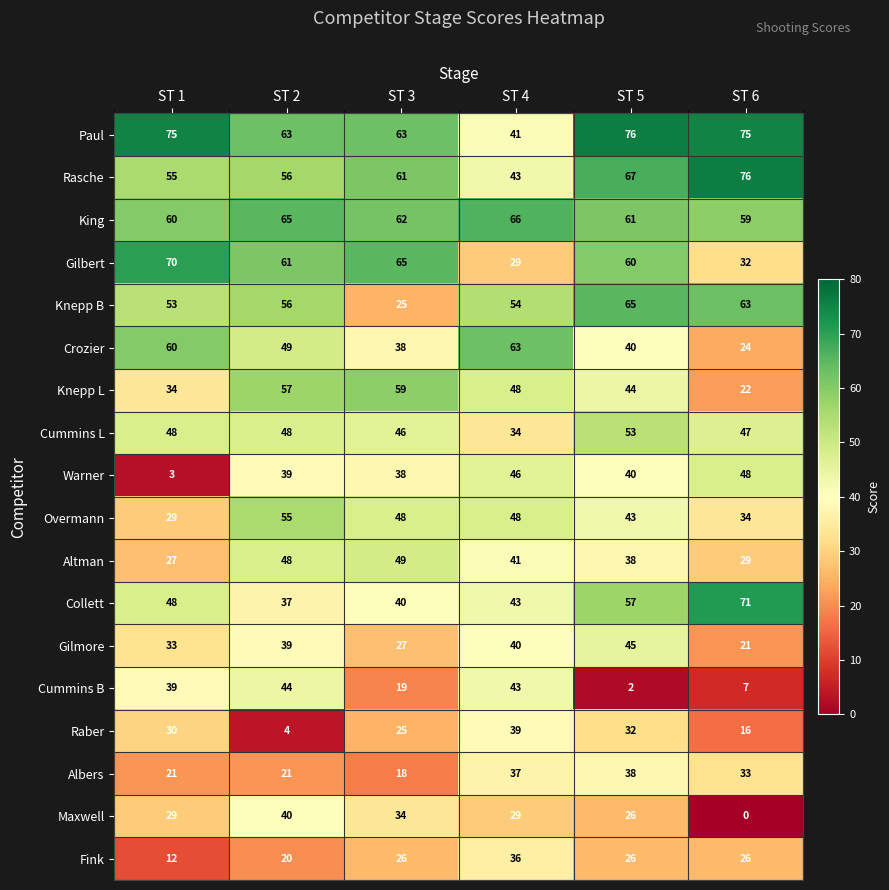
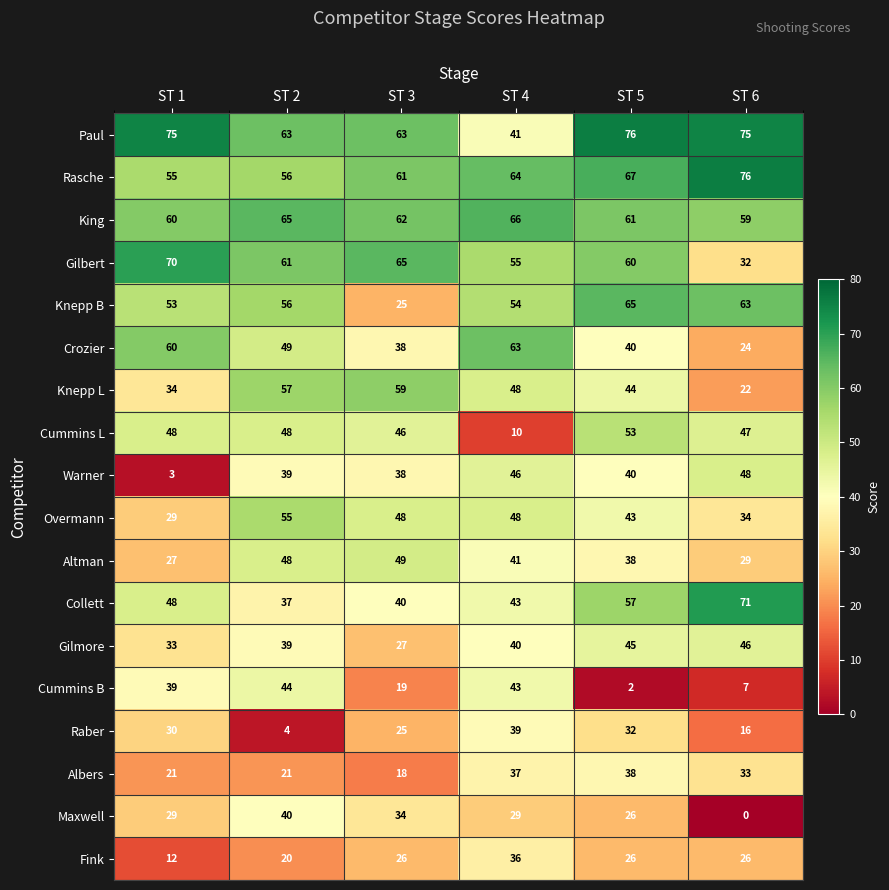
  {
    "Paul": {
      "ST 1": 75,
      "ST 2": 63,
      "ST 3": 63,
      "ST 4": 41,
      "ST 5": 76,
      "ST 6": 75
    },
    "Rasche": {
      "ST 1": 55,
      "ST 2": 56,
      "ST 3": 61,
-     "ST 4": 43,
+     "ST 4": 64,
      "ST 5": 67,
      "ST 6": 76
    },
    "King": {
      "ST 1": 60,
      "ST 2": 65,
      "ST 3": 62,
      "ST 4": 66,
      "ST 5": 61,
      "ST 6": 59
    },
    "Gilbert": {
      "ST 1": 70,
      "ST 2": 61,
      "ST 3": 65,
-     "ST 4": 29,
+     "ST 4": 55,
      "ST 5": 60,
      "ST 6": 32
    },
    "Knepp B": {
      "ST 1": 53,
      "ST 2": 56,
      "ST 3": 25,
      "ST 4": 54,
      "ST 5": 65,
      "ST 6": 63
    },
    "Crozier": {
      "ST 1": 60,
      "ST 2": 49,
      "ST 3": 38,
      "ST 4": 63,
      "ST 5": 40,
      "ST 6": 24
    },
    "Knepp L": {
      "ST 1": 34,
      "ST 2": 57,
      "ST 3": 59,
      "ST 4": 48,
      "ST 5": 44,
      "ST 6": 22
    },
    "Cummins L": {
      "ST 1": 48,
      "ST 2": 48,
      "ST 3": 46,
-     "ST 4": 34,
+     "ST 4": 10,
      "ST 5": 53,
      "ST 6": 47
    },
    "Warner": {
      "ST 1": 3,
      "ST 2": 39,
      "ST 3": 38,
      "ST 4": 46,
      "ST 5": 40,
      "ST 6": 48
    },
    "Overmann": {
      "ST 1": 29,
      "ST 2": 55,
      "ST 3": 48,
      "ST 4": 48,
      "ST 5": 43,
      "ST 6": 34
    },
    "Altman": {
      "ST 1": 27,
      "ST 2": 48,
      "ST 3": 49,
      "ST 4": 41,
      "ST 5": 38,
      "ST 6": 29
    },
    "Collett": {
      "ST 1": 48,
      "ST 2": 37,
      "ST 3": 40,
      "ST 4": 43,
      "ST 5": 57,
      "ST 6": 71
    },
    "Gilmore": {
      "ST 1": 33,
      "ST 2": 39,
      "ST 3": 27,
      "ST 4": 40,
      "ST 5": 45,
-     "ST 6": 21
+     "ST 6": 46
    },
    "Cummins B": {
      "ST 1": 39,
      "ST 2": 44,
      "ST 3": 19,
      "ST 4": 43,
      "ST 5": 2,
      "ST 6": 7
    },
    "Raber": {
      "ST 1": 30,
      "ST 2": 4,
      "ST 3": 25,
      "ST 4": 39,
      "ST 5": 32,
      "ST 6": 16
    },
    "Albers": {
      "ST 1": 21,
      "ST 2": 21,
      "ST 3": 18,
      "ST 4": 37,
      "ST 5": 38,
      "ST 6": 33
    },
    "Maxwell": {
      "ST 1": 29,
      "ST 2": 40,
      "ST 3": 34,
      "ST 4": 29,
      "ST 5": 26,
      "ST 6": 0
    },
    "Fink": {
      "ST 1": 12,
      "ST 2": 20,
      "ST 3": 26,
      "ST 4": 36,
      "ST 5": 26,
      "ST 6": 26
    }
  }
